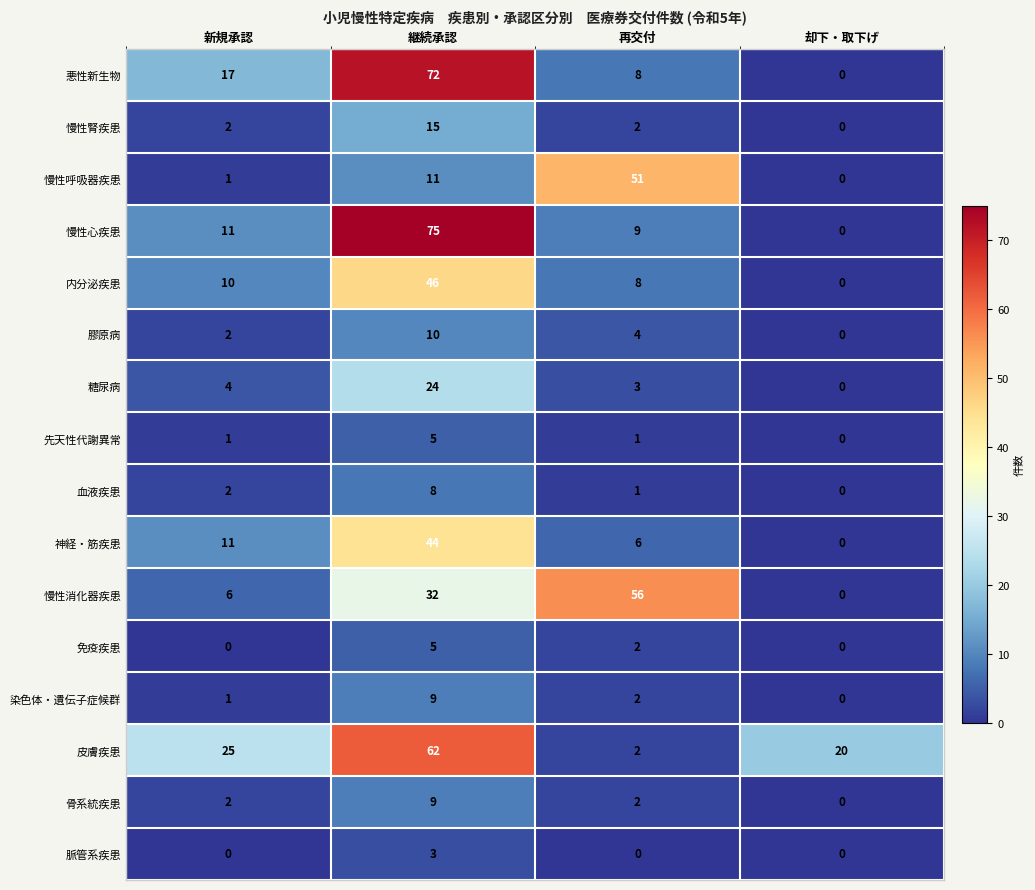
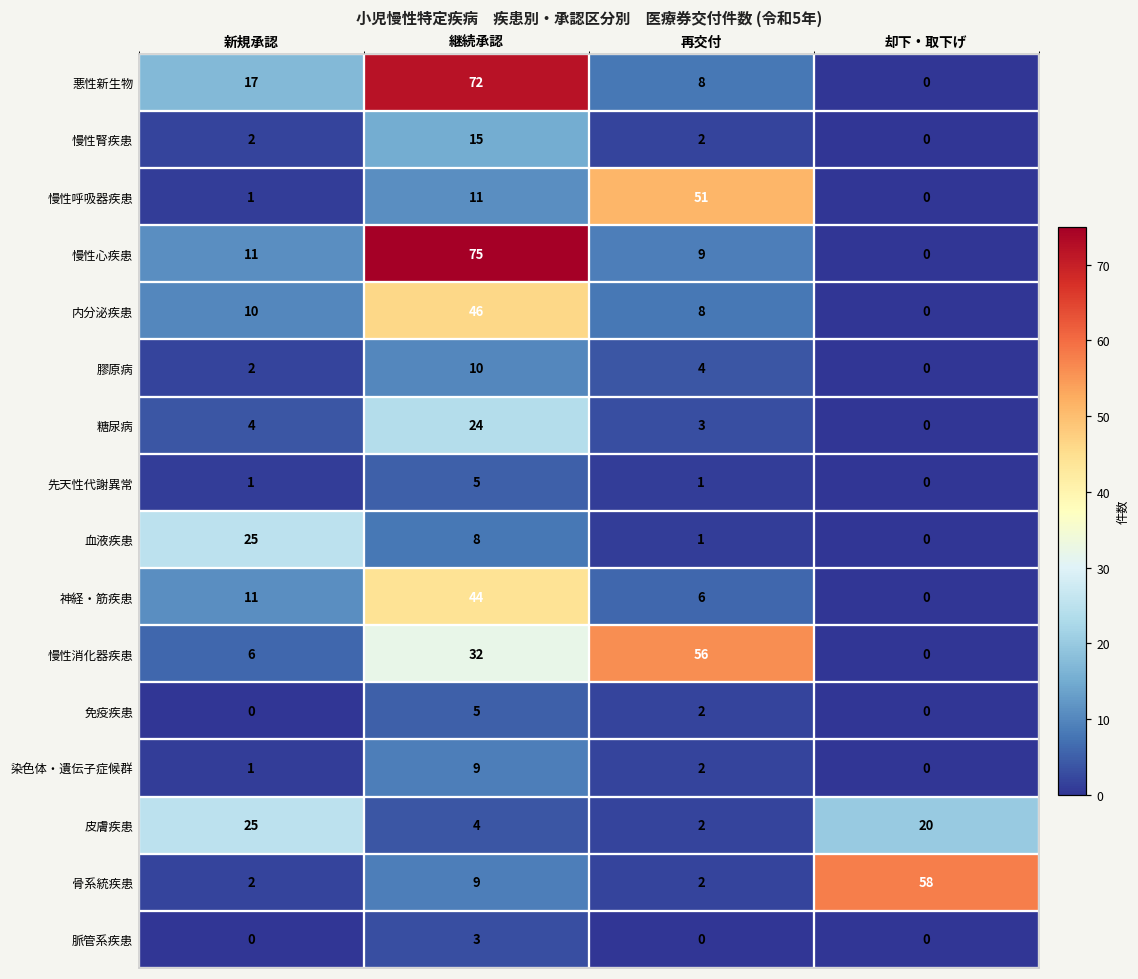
  {
    "悪性新生物": {
      "新規承認": 17,
      "継続承認": 72,
      "再交付": 8,
      "却下・取下げ": 0
    },
    "慢性腎疾患": {
      "新規承認": 2,
      "継続承認": 15,
      "再交付": 2,
      "却下・取下げ": 0
    },
    "慢性呼吸器疾患": {
      "新規承認": 1,
      "継続承認": 11,
      "再交付": 51,
      "却下・取下げ": 0
    },
    "慢性心疾患": {
      "新規承認": 11,
      "継続承認": 75,
      "再交付": 9,
      "却下・取下げ": 0
    },
    "内分泌疾患": {
      "新規承認": 10,
      "継続承認": 46,
      "再交付": 8,
      "却下・取下げ": 0
    },
    "膠原病": {
      "新規承認": 2,
      "継続承認": 10,
      "再交付": 4,
      "却下・取下げ": 0
    },
    "糖尿病": {
      "新規承認": 4,
      "継続承認": 24,
      "再交付": 3,
      "却下・取下げ": 0
    },
    "先天性代謝異常": {
      "新規承認": 1,
      "継続承認": 5,
      "再交付": 1,
      "却下・取下げ": 0
    },
    "血液疾患": {
-     "新規承認": 2,
+     "新規承認": 25,
      "継続承認": 8,
      "再交付": 1,
      "却下・取下げ": 0
    },
    "神経・筋疾患": {
      "新規承認": 11,
      "継続承認": 44,
      "再交付": 6,
      "却下・取下げ": 0
    },
    "慢性消化器疾患": {
      "新規承認": 6,
      "継続承認": 32,
      "再交付": 56,
      "却下・取下げ": 0
    },
    "免疫疾患": {
      "新規承認": 0,
      "継続承認": 5,
      "再交付": 2,
      "却下・取下げ": 0
    },
    "染色体・遺伝子症候群": {
      "新規承認": 1,
      "継続承認": 9,
      "再交付": 2,
      "却下・取下げ": 0
    },
    "皮膚疾患": {
      "新規承認": 25,
-     "継続承認": 62,
+     "継続承認": 4,
      "再交付": 2,
      "却下・取下げ": 20
    },
    "骨系統疾患": {
      "新規承認": 2,
      "継続承認": 9,
      "再交付": 2,
-     "却下・取下げ": 0
+     "却下・取下げ": 58
    },
    "脈管系疾患": {
      "新規承認": 0,
      "継続承認": 3,
      "再交付": 0,
      "却下・取下げ": 0
    }
  }
